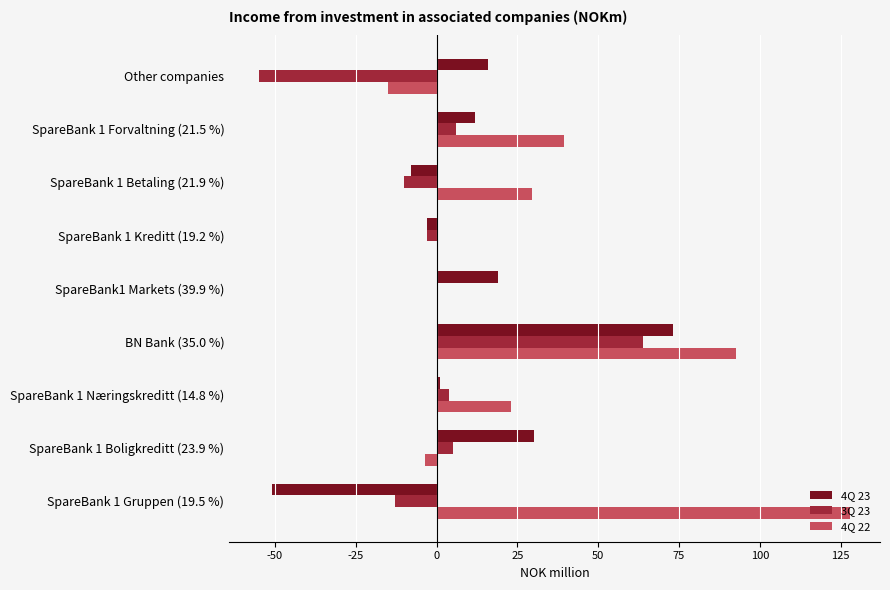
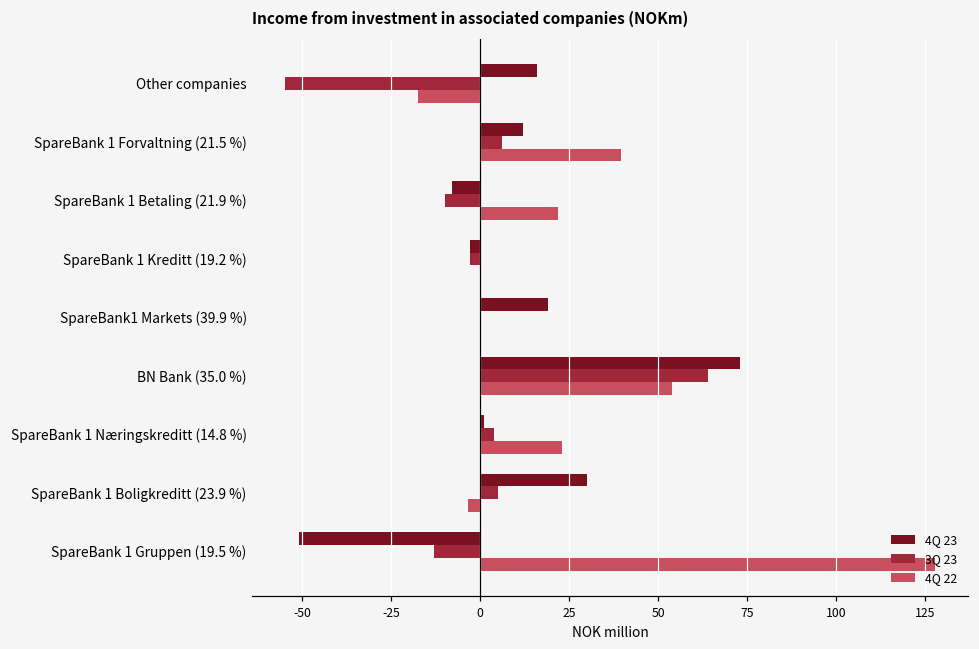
  {
    "4Q 22": {
-     "Other companies": -15,
+     "Other companies": -18,
      "SpareBank 1 Forvaltning (21.5 %)": 40,
-     "SpareBank 1 Betaling (21.9 %)": 30,
+     "SpareBank 1 Betaling (21.9 %)": 22,
      "SpareBank 1 Kreditt (19.2 %)": 0,
      "SpareBank1 Markets (39.9 %)": 0,
-     "BN Bank (35.0 %)": 93,
+     "BN Bank (35.0 %)": 54,
      "SpareBank 1 Næringskreditt (14.8 %)": 23,
      "SpareBank 1 Boligkreditt (23.9 %)": -4,
      "SpareBank 1 Gruppen (19.5 %)": 128
    }
  }
